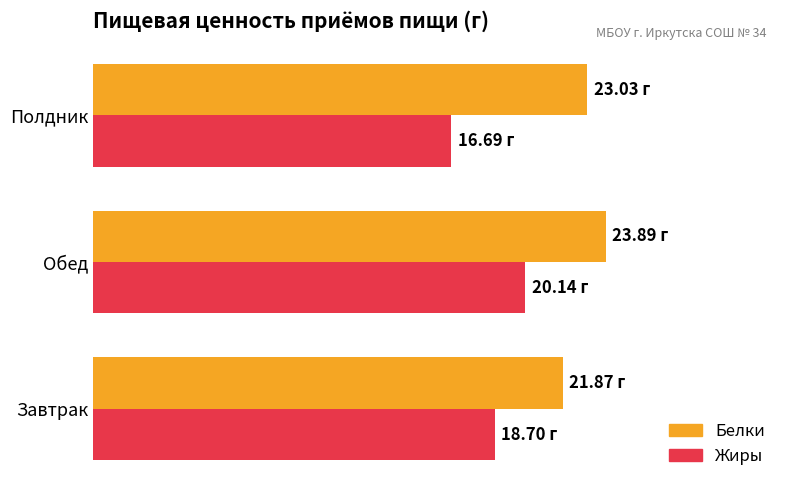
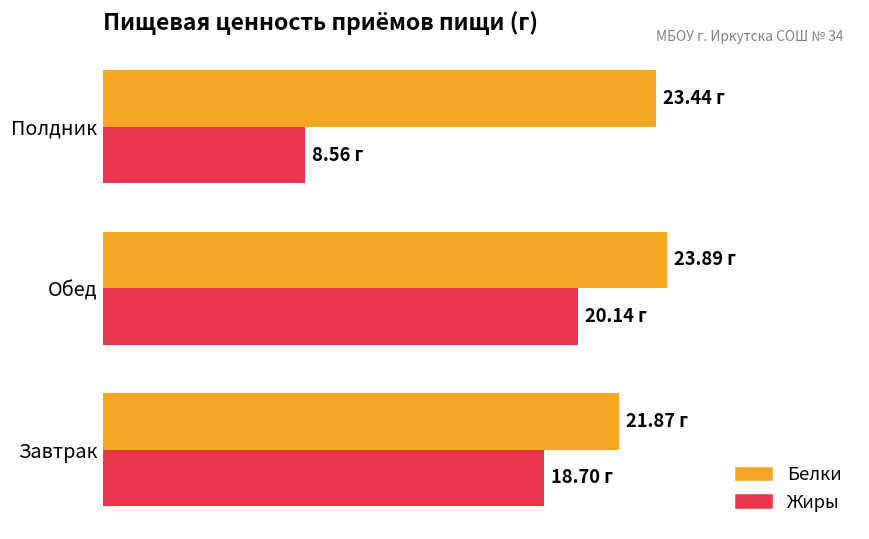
  {
    "Белки": {
-     "Полдник": 23.03,
+     "Полдник": 23.44,
      "Обед": 23.89,
      "Завтрак": 21.87
    },
    "Жиры": {
-     "Полдник": 16.69,
+     "Полдник": 8.56,
      "Обед": 20.14,
      "Завтрак": 18.70
    }
  }
